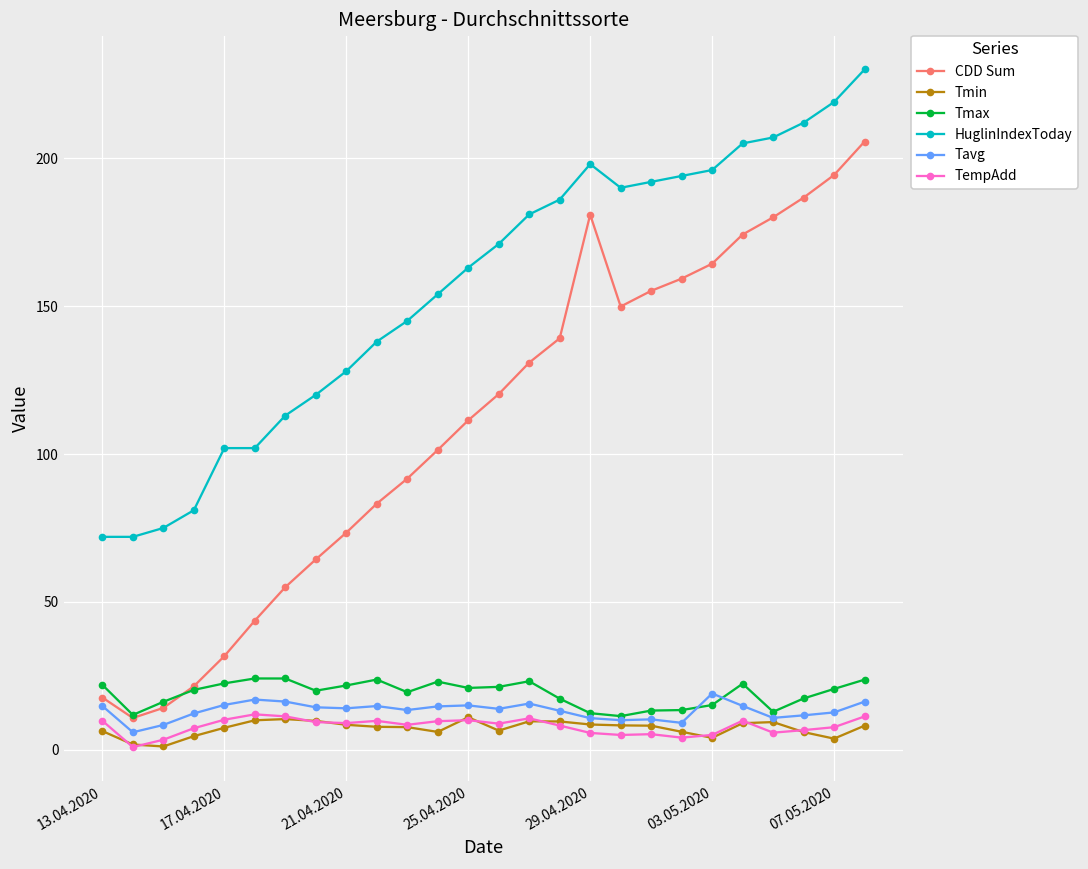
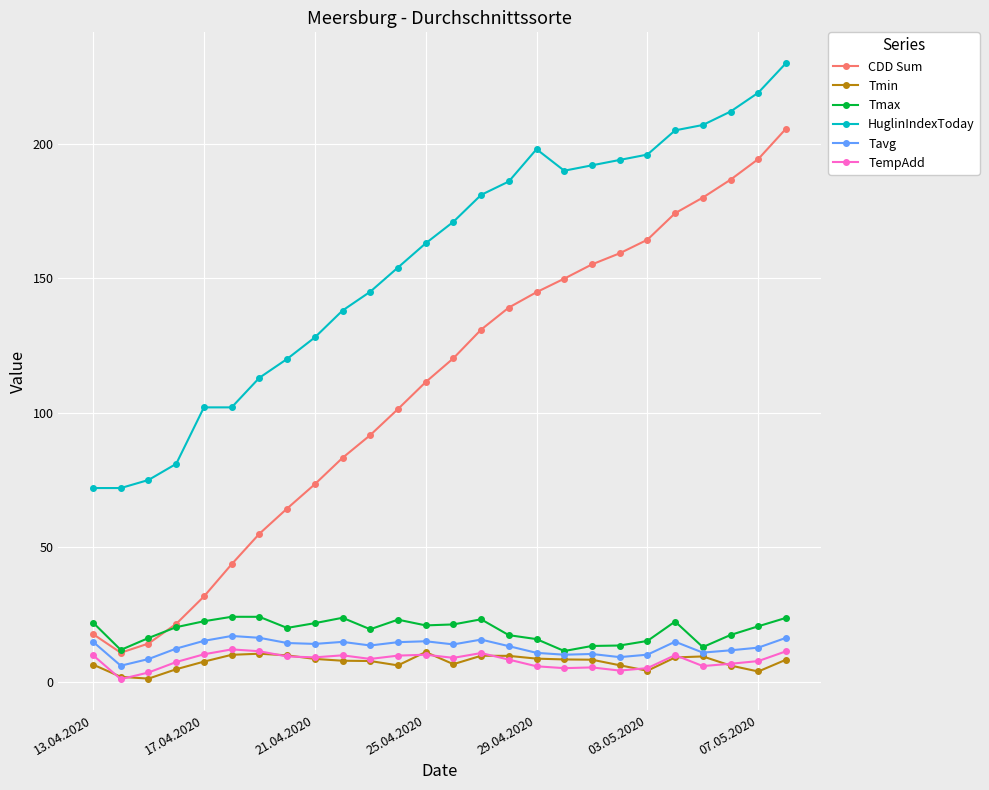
  {
    "CDD Sum": {
      "13.04.2020": 18,
      "17.04.2020": 32,
      "21.04.2020": 73,
      "25.04.2020": 111,
-     "29.04.2020": 181,
+     "29.04.2020": 145,
      "03.05.2020": 164,
      "07.05.2020": 194
    },
    "Tmin": {
      "13.04.2020": 6,
      "17.04.2020": 7,
      "25.04.2020": 11,
      "29.04.2020": 9,
      "03.05.2020": 4,
      "07.05.2020": 4
    },
    "Tmax": {
      "13.04.2020": 22,
      "17.04.2020": 22,
      "21.04.2020": 22,
      "25.04.2020": 21,
-     "29.04.2020": 12,
+     "29.04.2020": 16,
      "03.05.2020": 15,
      "07.05.2020": 21
    },
    "HuglinIndexToday": {
      "13.04.2020": 72,
      "17.04.2020": 102,
      "21.04.2020": 128,
      "25.04.2020": 163,
      "29.04.2020": 198,
      "03.05.2020": 196,
      "07.05.2020": 219
    },
    "Tavg": {
      "13.04.2020": 15,
      "17.04.2020": 15,
      "21.04.2020": 14,
      "25.04.2020": 15,
      "29.04.2020": 11,
-     "03.05.2020": 19,
+     "03.05.2020": 10,
      "07.05.2020": 13
    },
    "TempAdd": {
      "13.04.2020": 10,
      "17.04.2020": 10,
      "25.04.2020": 10,
      "29.04.2020": 6,
      "03.05.2020": 5,
      "07.05.2020": 8
    }
  }
